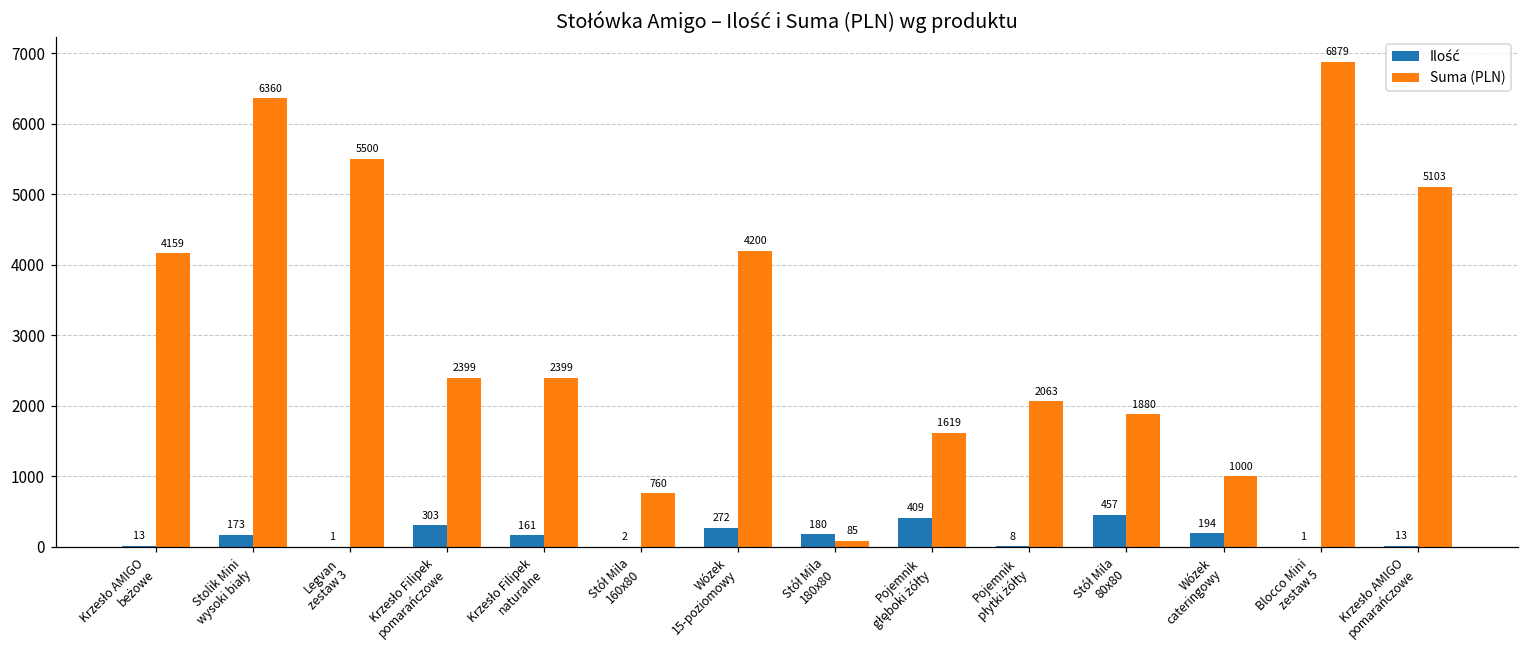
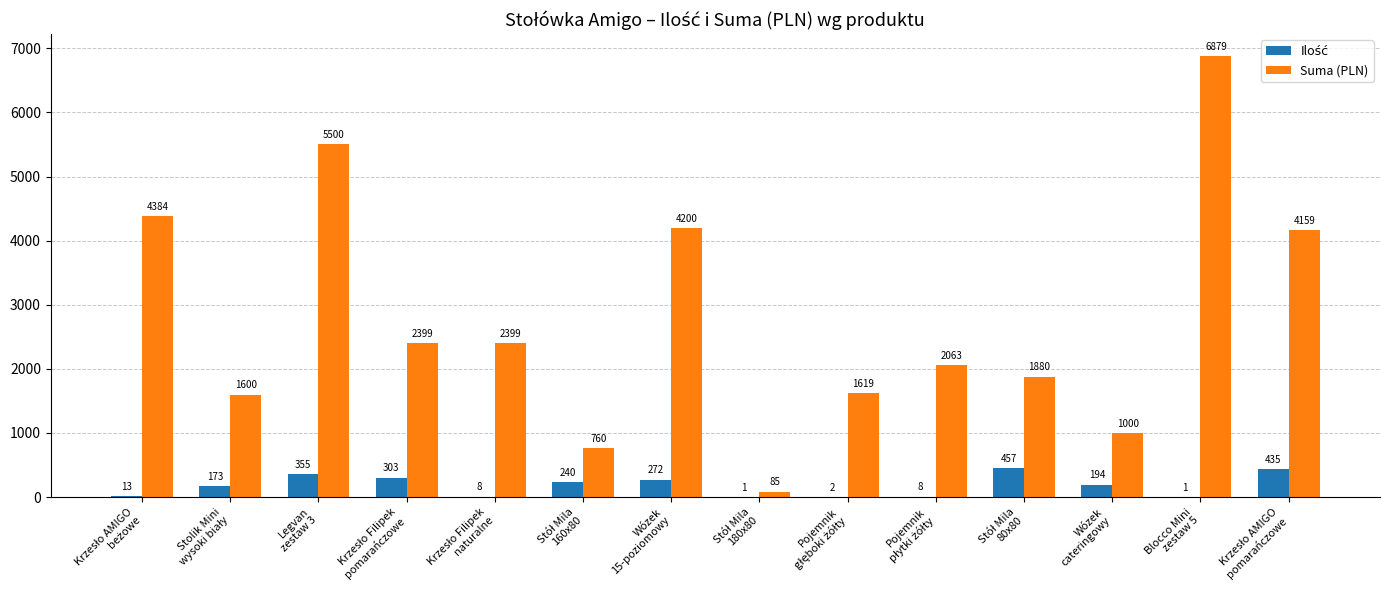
  {
    "Ilość": {
      "Krzesło AMIGO beżowe": 13,
      "Stolik Mini wysoki biały": 173,
-     "Legvan zestaw 3": 1,
+     "Legvan zestaw 3": 355,
      "Krzesło Filipek pomarańczowe": 303,
-     "Krzesło Filipek naturalne": 161,
-     "Stół Mila 160x80": 2,
+     "Krzesło Filipek naturalne": 8,
+     "Stół Mila 160x80": 240,
      "Wózek 15-poziomowy": 272,
-     "Stół Mila 180x80": 180,
-     "Pojemnik głęboki żółty": 409,
+     "Stół Mila 180x80": 1,
+     "Pojemnik głęboki żółty": 2,
      "Pojemnik płytki żółty": 8,
      "Stół Mila 80x80": 457,
      "Wózek cateringowy": 194,
      "Blocco Mini zestaw 5": 1,
-     "Krzesło AMIGO pomarańczowe": 13
+     "Krzesło AMIGO pomarańczowe": 435
    },
    "Suma (PLN)": {
-     "Krzesło AMIGO beżowe": 4159,
-     "Stolik Mini wysoki biały": 6360,
+     "Krzesło AMIGO beżowe": 4384,
+     "Stolik Mini wysoki biały": 1600,
      "Legvan zestaw 3": 5500,
      "Krzesło Filipek pomarańczowe": 2399,
      "Krzesło Filipek naturalne": 2399,
      "Stół Mila 160x80": 760,
      "Wózek 15-poziomowy": 4200,
      "Stół Mila 180x80": 85,
      "Pojemnik głęboki żółty": 1619,
      "Pojemnik płytki żółty": 2063,
      "Stół Mila 80x80": 1880,
      "Wózek cateringowy": 1000,
      "Blocco Mini zestaw 5": 6879,
-     "Krzesło AMIGO pomarańczowe": 5103
+     "Krzesło AMIGO pomarańczowe": 4159
    }
  }
